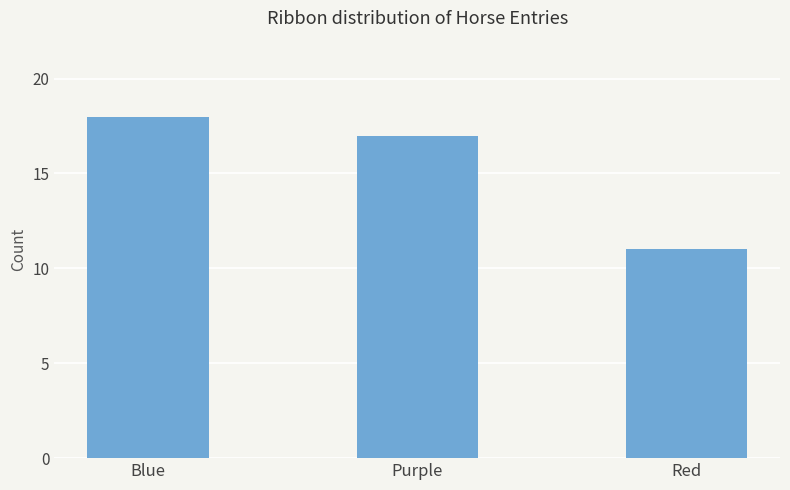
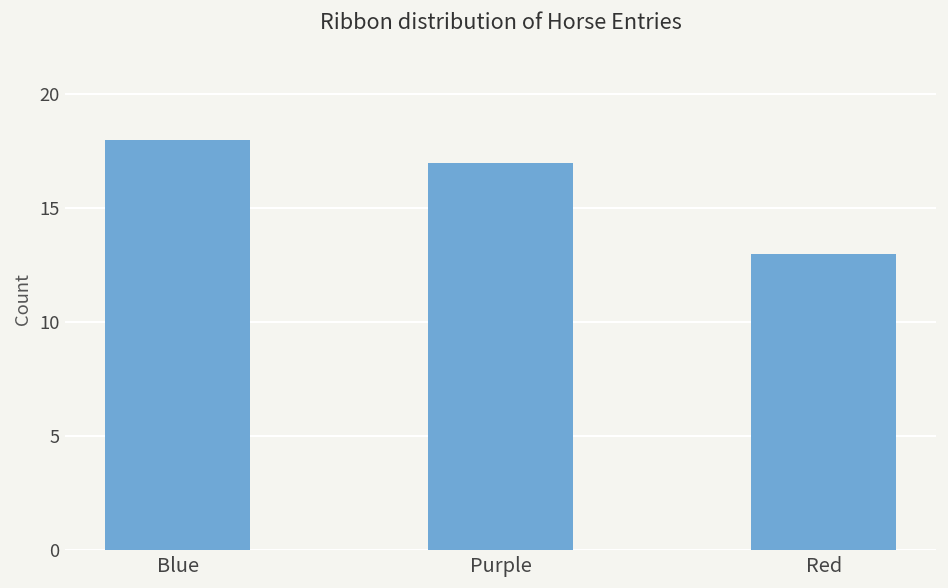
  {
    "Blue": 18,
    "Purple": 17,
-   "Red": 11
+   "Red": 13
  }
